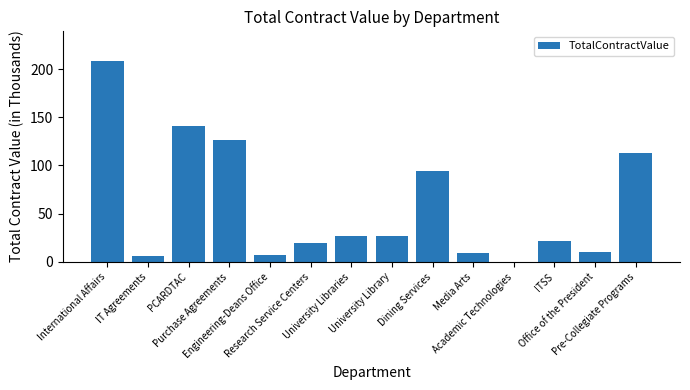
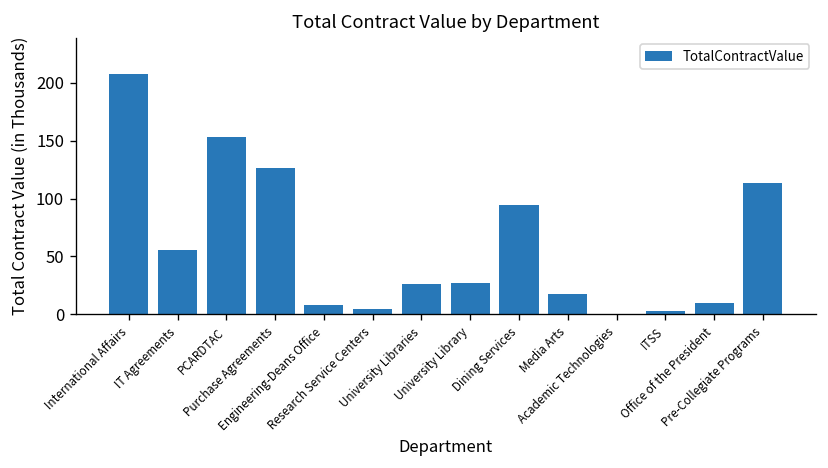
  {
    "International Affairs": 210,
-   "IT Agreements": 10,
-   "PCARDTAC": 140,
+   "IT Agreements": 60,
+   "PCARDTAC": 150,
    "Purchase Agreements": 130,
    "Engineering-Deans Office": 10,
-   "Research Service Centers": 20,
+   "Research Service Centers": 0,
    "University Libraries": 30,
    "University Library": 30,
    "Dining Services": 90,
-   "Media Arts": 10,
-   "ITSS": 20,
+   "Media Arts": 20,
+   "ITSS": 0,
    "Office of the President": 10,
    "Pre-Collegiate Programs": 110
  }
